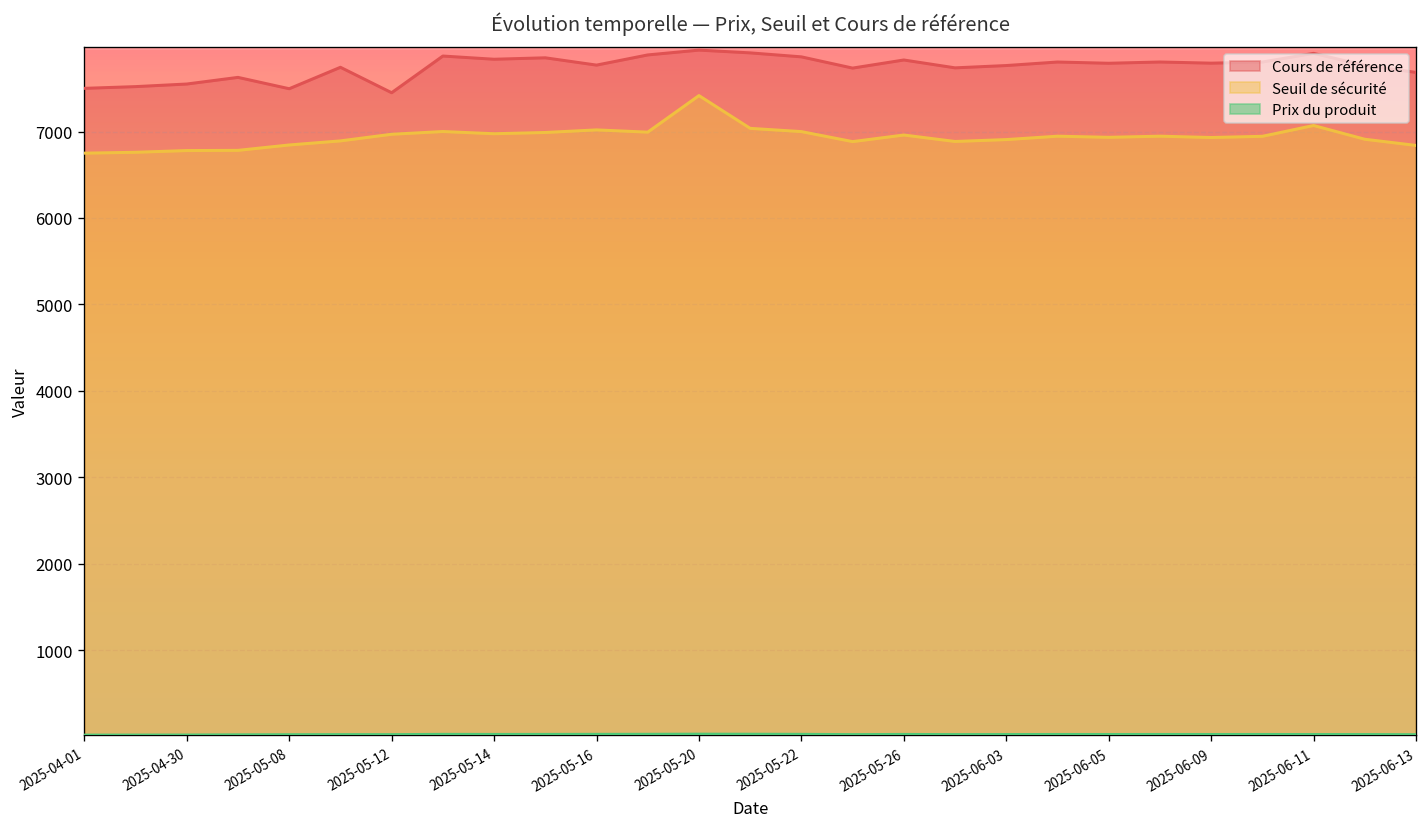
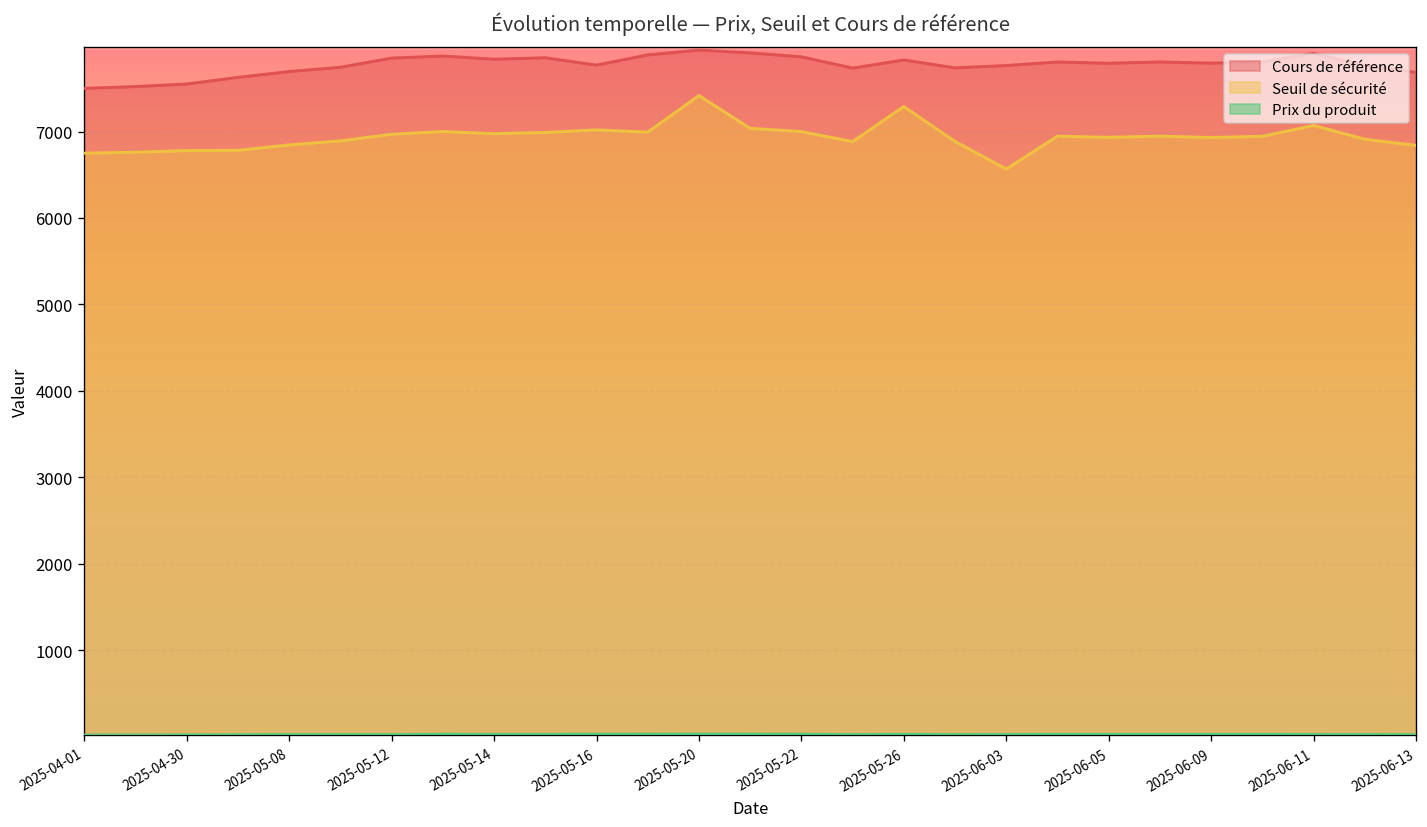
  {
    "Cours de référence": {
      "2025-04-01": 7500,
      "2025-04-30": 7600,
-     "2025-05-08": 7500,
-     "2025-05-12": 7400,
+     "2025-05-08": 7700,
+     "2025-05-12": 7900,
      "2025-05-14": 7800,
      "2025-05-16": 7800,
      "2025-05-20": 7900,
      "2025-05-22": 7900,
      "2025-05-26": 7800,
      "2025-06-03": 7800,
      "2025-06-05": 7800,
      "2025-06-09": 7800,
      "2025-06-11": 7900,
      "2025-06-13": 7700
    },
    "Seuil de sécurité": {
      "2025-04-01": 6800,
      "2025-04-30": 6800,
      "2025-05-08": 6800,
      "2025-05-12": 7000,
      "2025-05-14": 7000,
      "2025-05-16": 7000,
      "2025-05-20": 7400,
      "2025-05-22": 7000,
-     "2025-05-26": 7000,
-     "2025-06-03": 6900,
+     "2025-05-26": 7300,
+     "2025-06-03": 6600,
      "2025-06-05": 6900,
      "2025-06-09": 6900,
      "2025-06-13": 6800
    },
    "Prix du produit": {
      "2025-04-01": 0,
      "2025-04-30": 0,
      "2025-05-08": 0,
      "2025-05-12": 0,
      "2025-05-14": 0,
      "2025-05-16": 0,
      "2025-05-20": 0,
      "2025-05-22": 0,
      "2025-05-26": 0,
      "2025-06-03": 0,
      "2025-06-05": 0,
      "2025-06-09": 0,
      "2025-06-11": 0,
      "2025-06-13": 0
    }
  }
